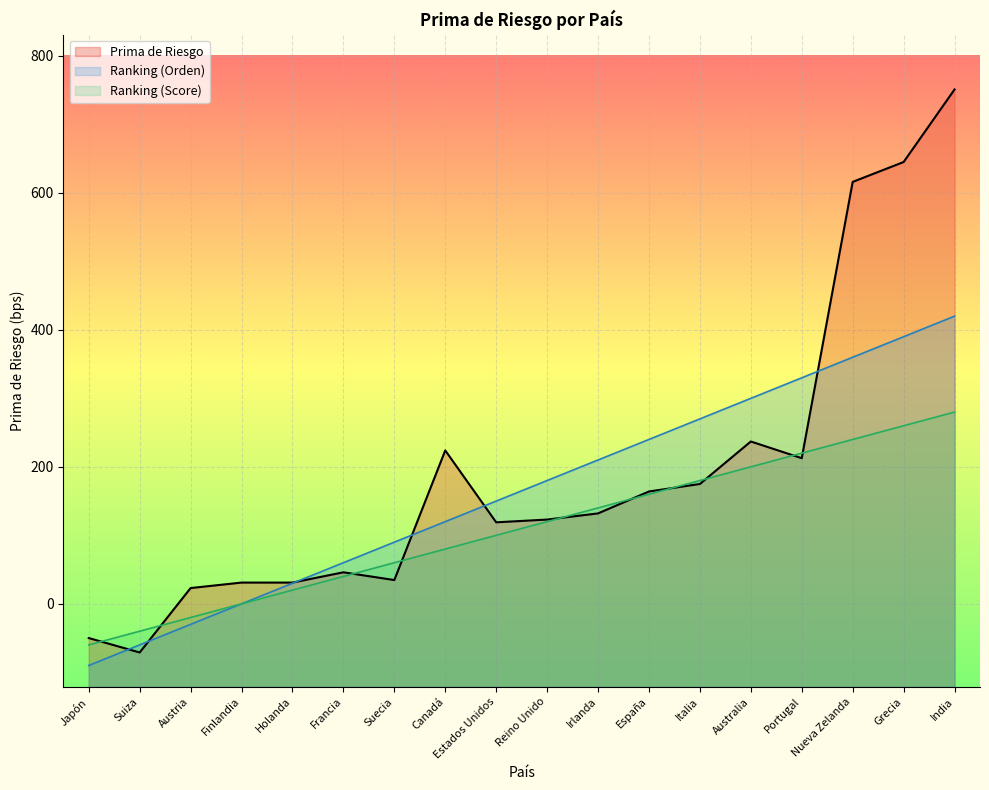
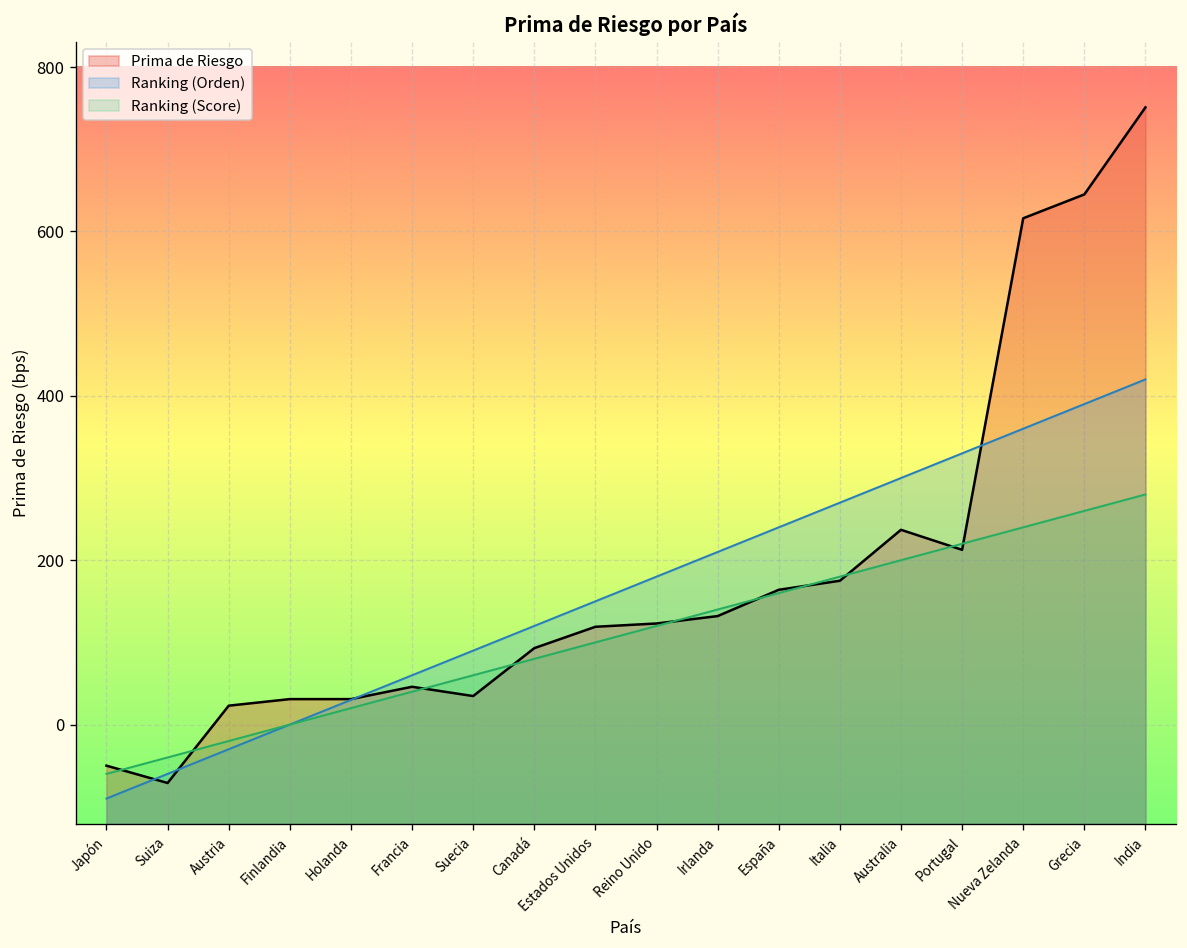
  {
    "Prima de Riesgo": {
      "Japón": -50,
      "Suiza": -70,
      "Austria": 20,
      "Finlandia": 30,
      "Francia": 50,
      "Suecia": 30,
-     "Canadá": 220,
+     "Canadá": 90,
      "Estados Unidos": 120,
      "Irlanda": 130,
      "España": 160,
      "Italia": 180,
      "Australia": 240,
      "Portugal": 210,
      "Nueva Zelanda": 620,
      "Grecia": 650,
      "India": 750
    }
  }
